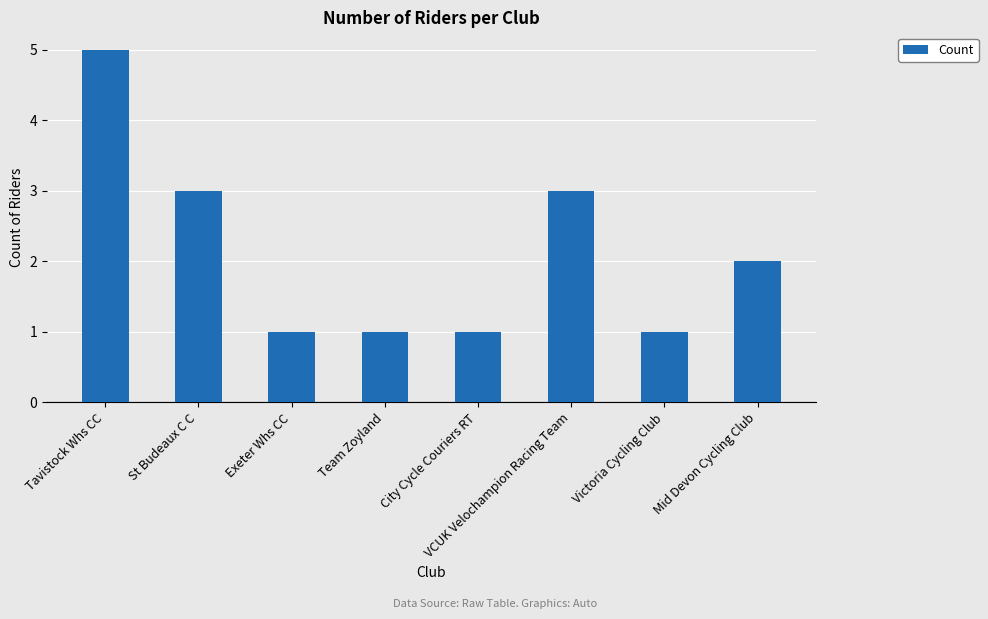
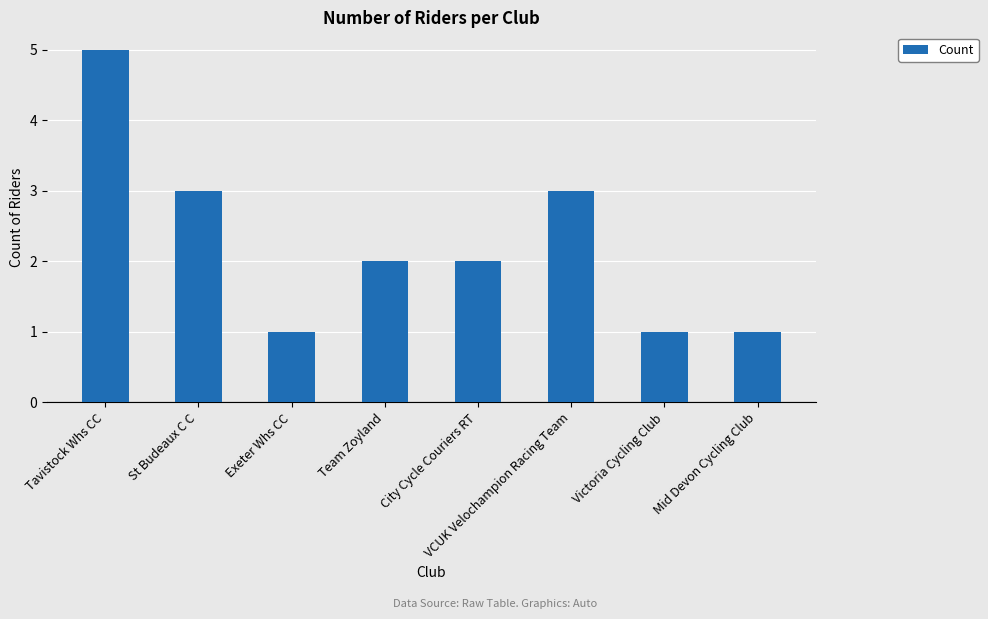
  {
    "Tavistock Whs CC": 5,
    "St Budeaux C C": 3,
    "Exeter Whs CC": 1,
-   "Team Zoyland": 1,
-   "City Cycle Couriers RT": 1,
+   "Team Zoyland": 2,
+   "City Cycle Couriers RT": 2,
    "VCUK Velochampion Racing Team": 3,
    "Victoria Cycling Club": 1,
-   "Mid Devon Cycling Club": 2
+   "Mid Devon Cycling Club": 1
  }
